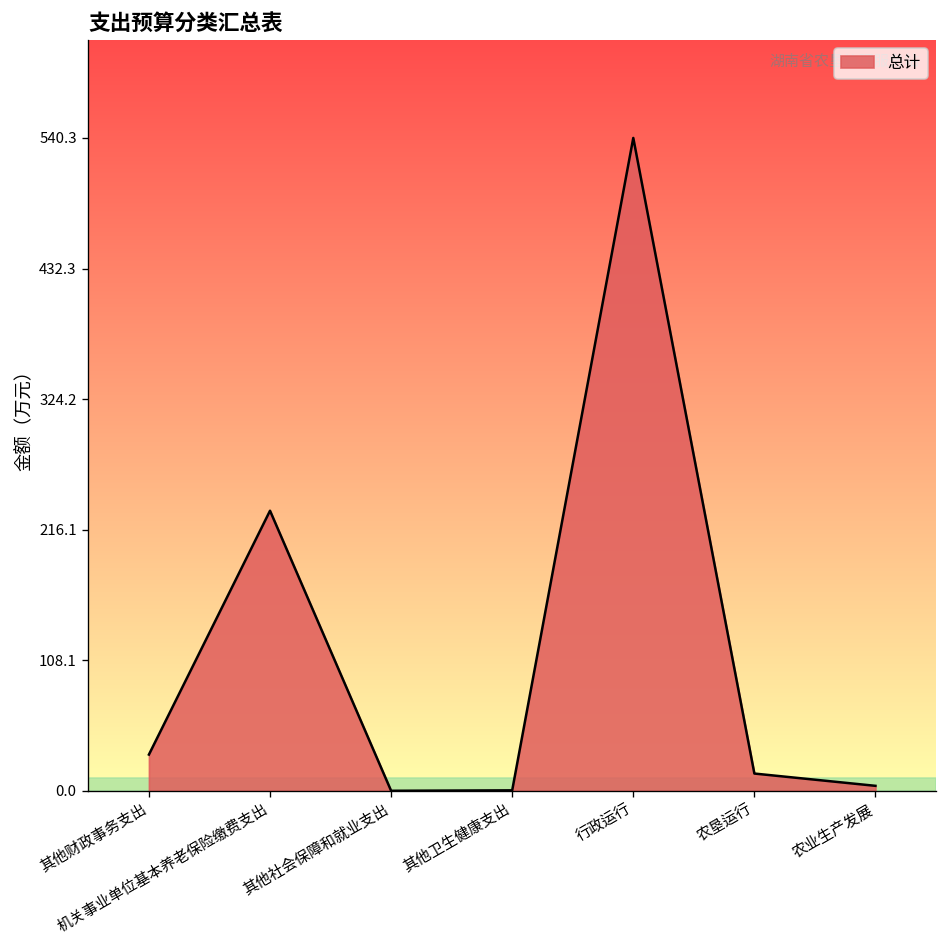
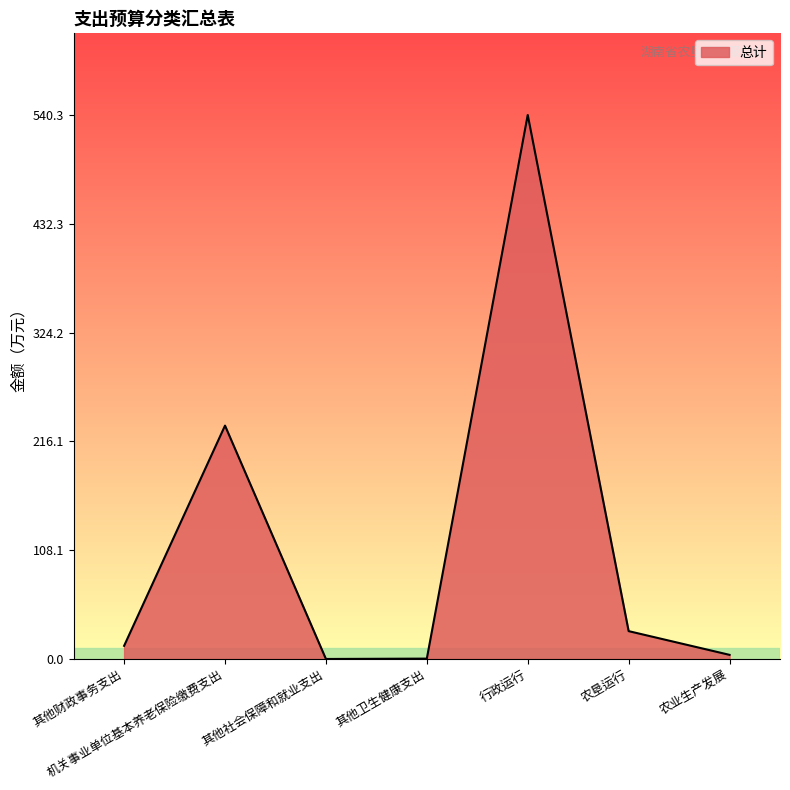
  {
-   "其他财政事务支出": 30,
+   "其他财政事务支出": 13,
    "机关事业单位基本养老保险缴费支出": 232,
    "行政运行": 540,
-   "农垦运行": 14
+   "农垦运行": 28
  }
